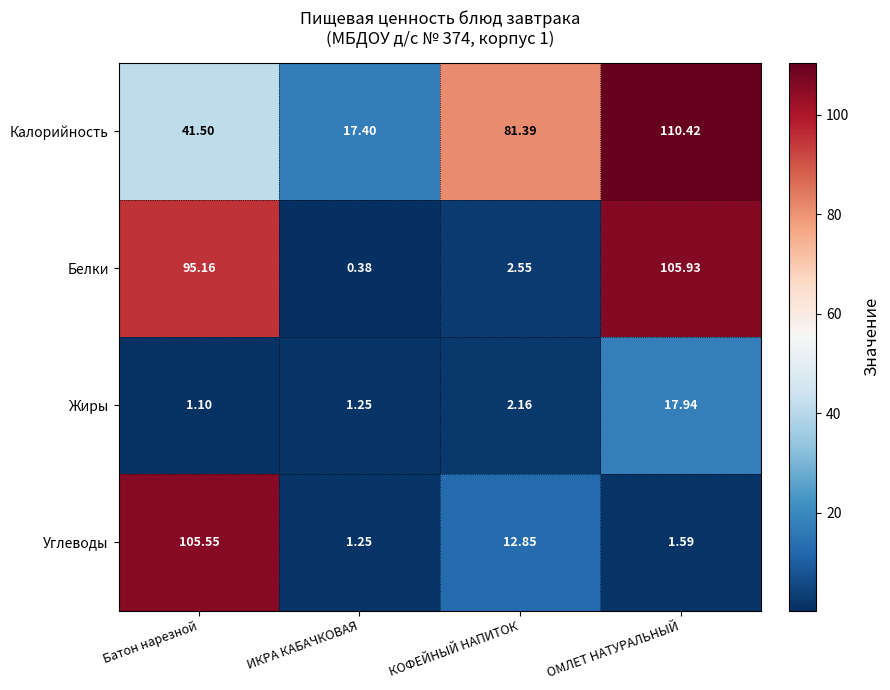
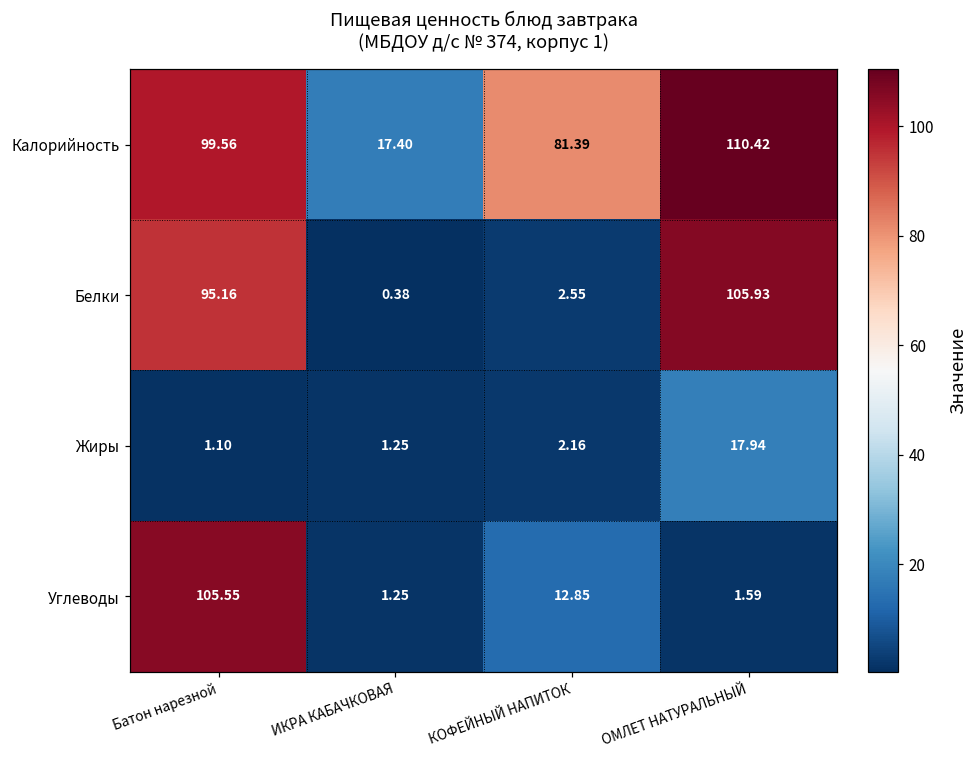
  {
    "Калорийность": {
-     "Батон нарезной": 41.50,
+     "Батон нарезной": 99.56,
      "ИКРА КАБАЧКОВАЯ": 17.40,
      "КОФЕЙНЫЙ НАПИТОК": 81.39,
      "ОМЛЕТ НАТУРАЛЬНЫЙ": 110.42
    },
    "Белки": {
      "Батон нарезной": 95.16,
      "ИКРА КАБАЧКОВАЯ": 0.38,
      "КОФЕЙНЫЙ НАПИТОК": 2.55,
      "ОМЛЕТ НАТУРАЛЬНЫЙ": 105.93
    },
    "Жиры": {
      "Батон нарезной": 1.10,
      "ИКРА КАБАЧКОВАЯ": 1.25,
      "КОФЕЙНЫЙ НАПИТОК": 2.16,
      "ОМЛЕТ НАТУРАЛЬНЫЙ": 17.94
    },
    "Углеводы": {
      "Батон нарезной": 105.55,
      "ИКРА КАБАЧКОВАЯ": 1.25,
      "КОФЕЙНЫЙ НАПИТОК": 12.85,
      "ОМЛЕТ НАТУРАЛЬНЫЙ": 1.59
    }
  }
